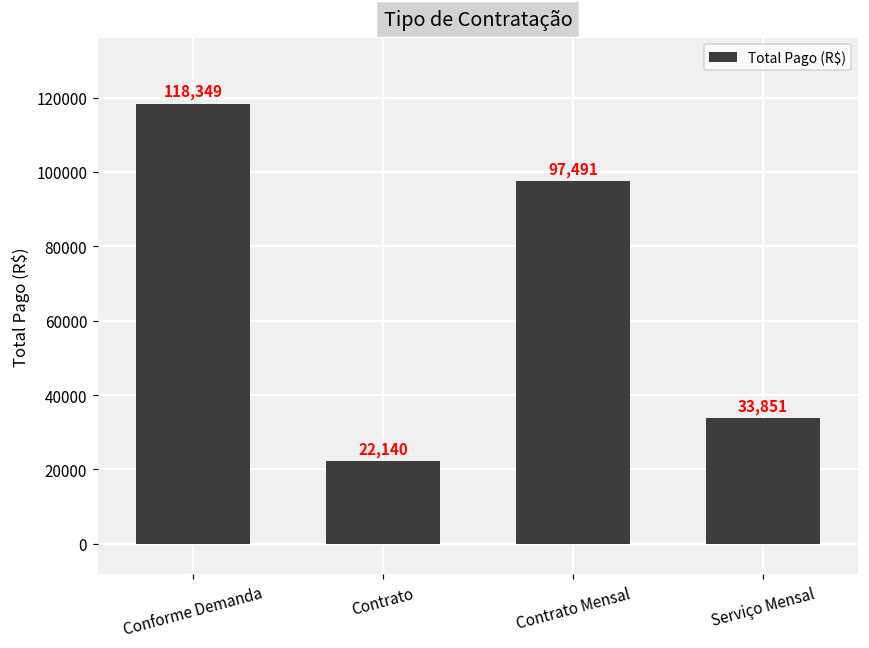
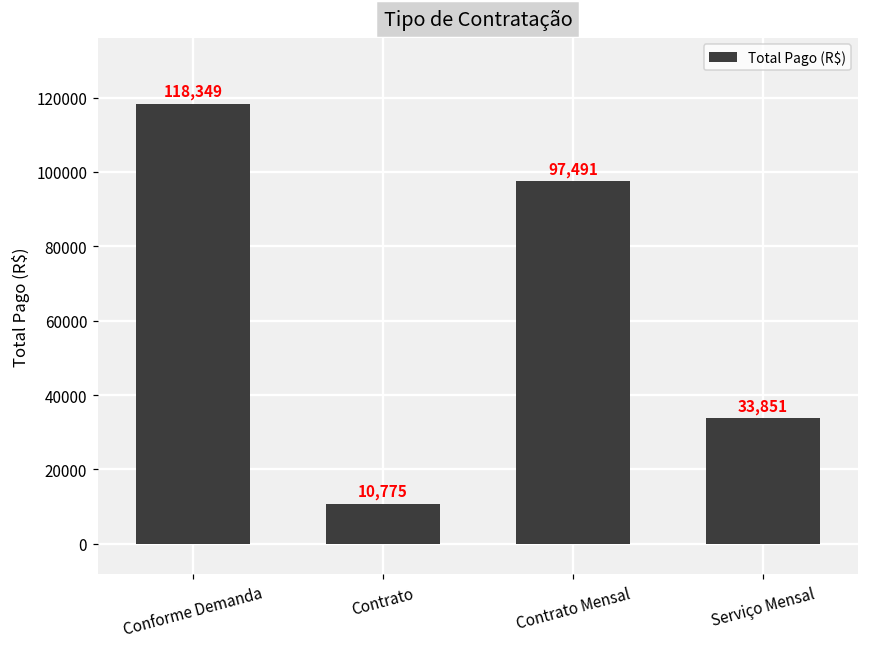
  {
    "Conforme Demanda": "118,349",
-   "Contrato": "22,140",
+   "Contrato": "10,775",
    "Contrato Mensal": "97,491",
    "Serviço Mensal": "33,851"
  }
